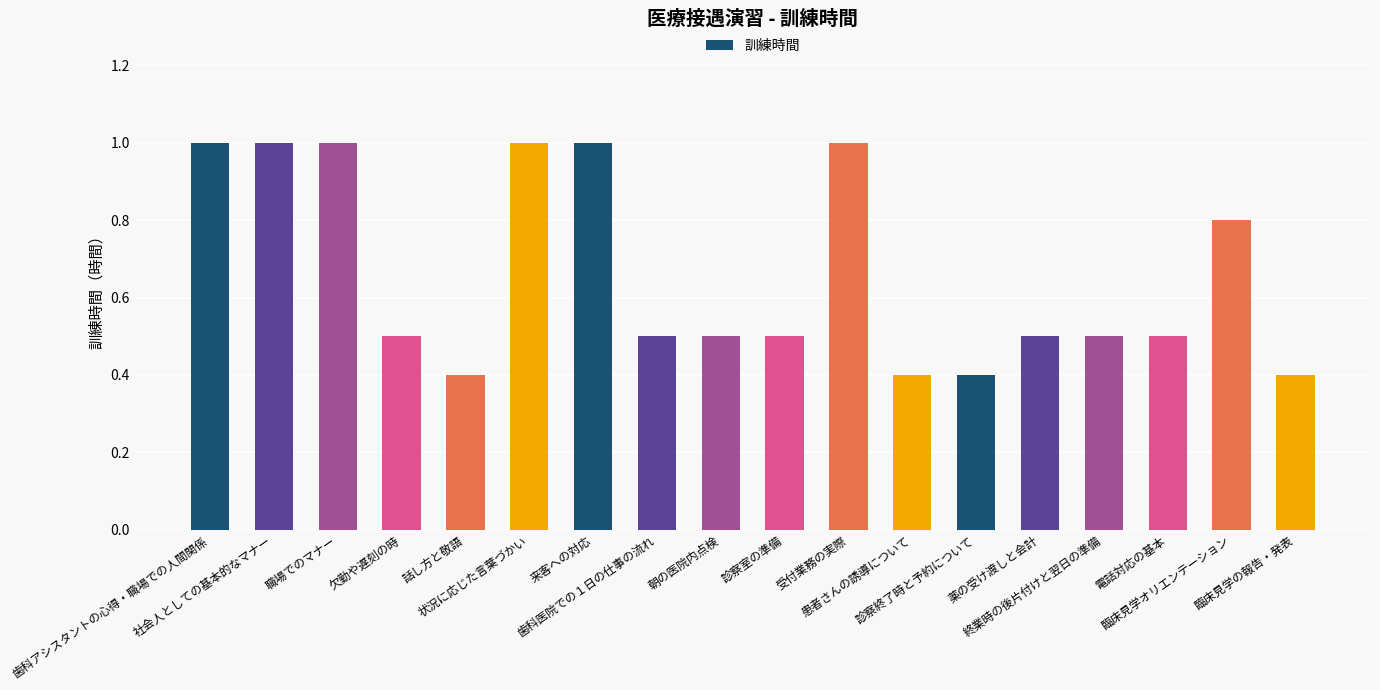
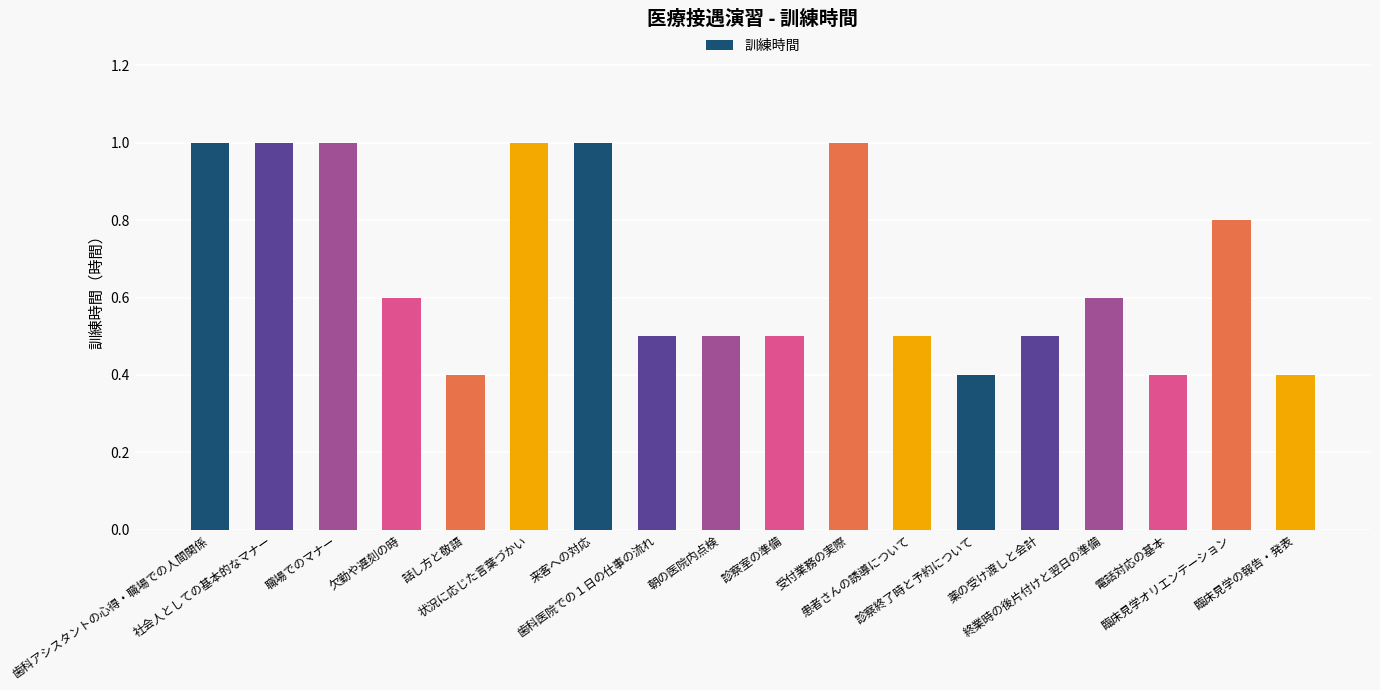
  {
    "歯科アシスタントの心得・職場での人間関係": 1.0,
    "社会人としての基本的なマナー": 1.0,
    "職場でのマナー": 1.0,
-   "欠勤や遅刻の時": 0.5,
+   "欠勤や遅刻の時": 0.6,
    "話し方と敬語": 0.4,
    "状況に応じた言葉づかい": 1.0,
    "来客への対応": 1.0,
    "歯科医院での１日の仕事の流れ": 0.5,
    "朝の医院内点検": 0.5,
    "診察室の準備": 0.5,
    "受付業務の実際": 1.0,
-   "患者さんの誘導について": 0.4,
+   "患者さんの誘導について": 0.5,
    "診察終了時と予約について": 0.4,
    "薬の受け渡しと会計": 0.5,
-   "終業時の後片付けと翌日の準備": 0.5,
-   "電話対応の基本": 0.5,
+   "終業時の後片付けと翌日の準備": 0.6,
+   "電話対応の基本": 0.4,
    "臨床見学オリエンテーション": 0.8,
    "臨床見学の報告・発表": 0.4
  }
